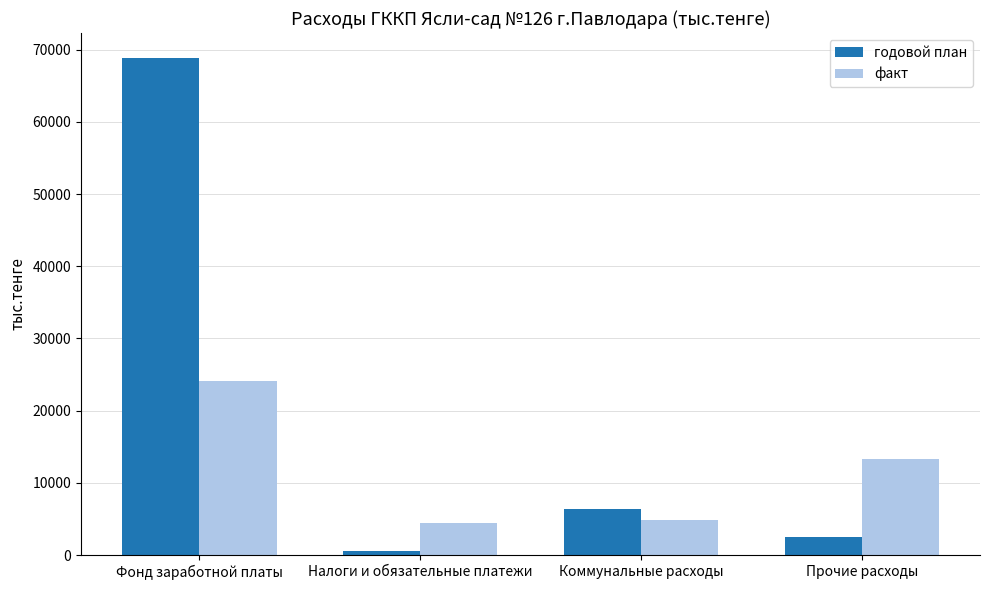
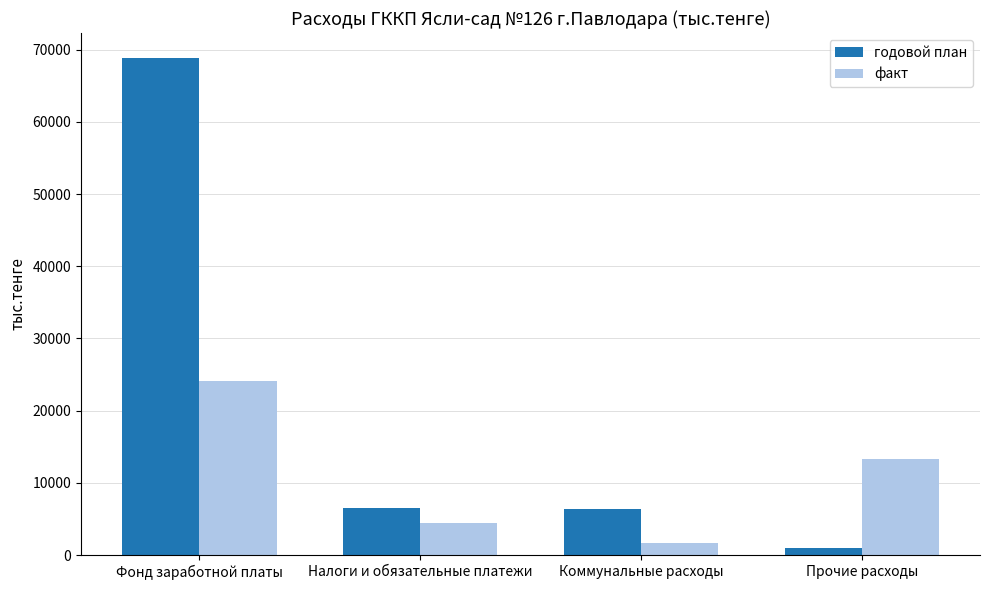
  {
    "годовой план": {
      "Фонд заработной платы": 69000,
-     "Налоги и обязательные платежи": 1000,
+     "Налоги и обязательные платежи": 7000,
      "Коммунальные расходы": 6000,
-     "Прочие расходы": 3000
+     "Прочие расходы": 1000
    },
    "факт": {
      "Фонд заработной платы": 24000,
      "Налоги и обязательные платежи": 4000,
-     "Коммунальные расходы": 5000,
+     "Коммунальные расходы": 2000,
      "Прочие расходы": 13000
    }
  }
